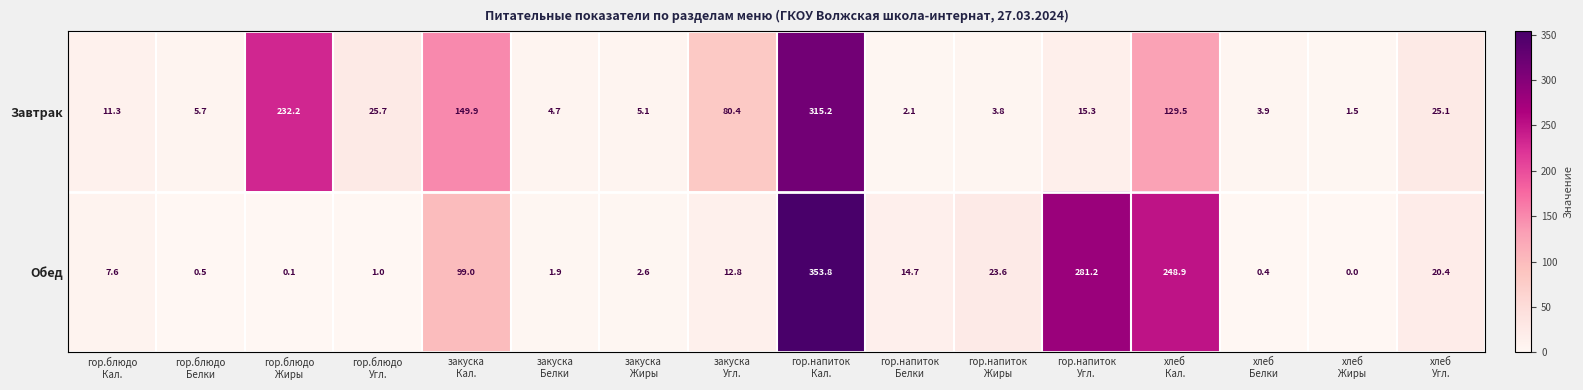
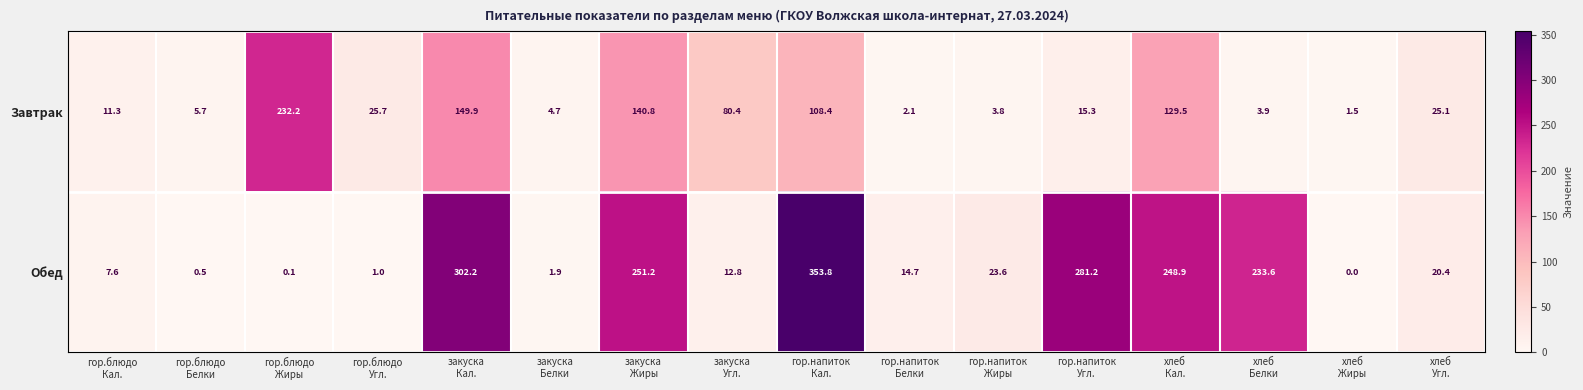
  {
    "Завтрак": {
      "гор.блюдо Кал.": 11.3,
      "гор.блюдо Белки": 5.7,
      "гор.блюдо Жиры": 232.2,
      "гор.блюдо Угл.": 25.7,
      "закуска Кал.": 149.9,
      "закуска Белки": 4.7,
-     "закуска Жиры": 5.1,
+     "закуска Жиры": 140.8,
      "закуска Угл.": 80.4,
-     "гор.напиток Кал.": 315.2,
+     "гор.напиток Кал.": 108.4,
      "гор.напиток Белки": 2.1,
      "гор.напиток Жиры": 3.8,
      "гор.напиток Угл.": 15.3,
      "хлеб Кал.": 129.5,
      "хлеб Белки": 3.9,
      "хлеб Жиры": 1.5,
      "хлеб Угл.": 25.1
    },
    "Обед": {
      "гор.блюдо Кал.": 7.6,
      "гор.блюдо Белки": 0.5,
      "гор.блюдо Жиры": 0.1,
      "гор.блюдо Угл.": 1.0,
-     "закуска Кал.": 99.0,
+     "закуска Кал.": 302.2,
      "закуска Белки": 1.9,
-     "закуска Жиры": 2.6,
+     "закуска Жиры": 251.2,
      "закуска Угл.": 12.8,
      "гор.напиток Кал.": 353.8,
      "гор.напиток Белки": 14.7,
      "гор.напиток Жиры": 23.6,
      "гор.напиток Угл.": 281.2,
      "хлеб Кал.": 248.9,
-     "хлеб Белки": 0.4,
+     "хлеб Белки": 233.6,
      "хлеб Жиры": 0.0,
      "хлеб Угл.": 20.4
    }
  }
